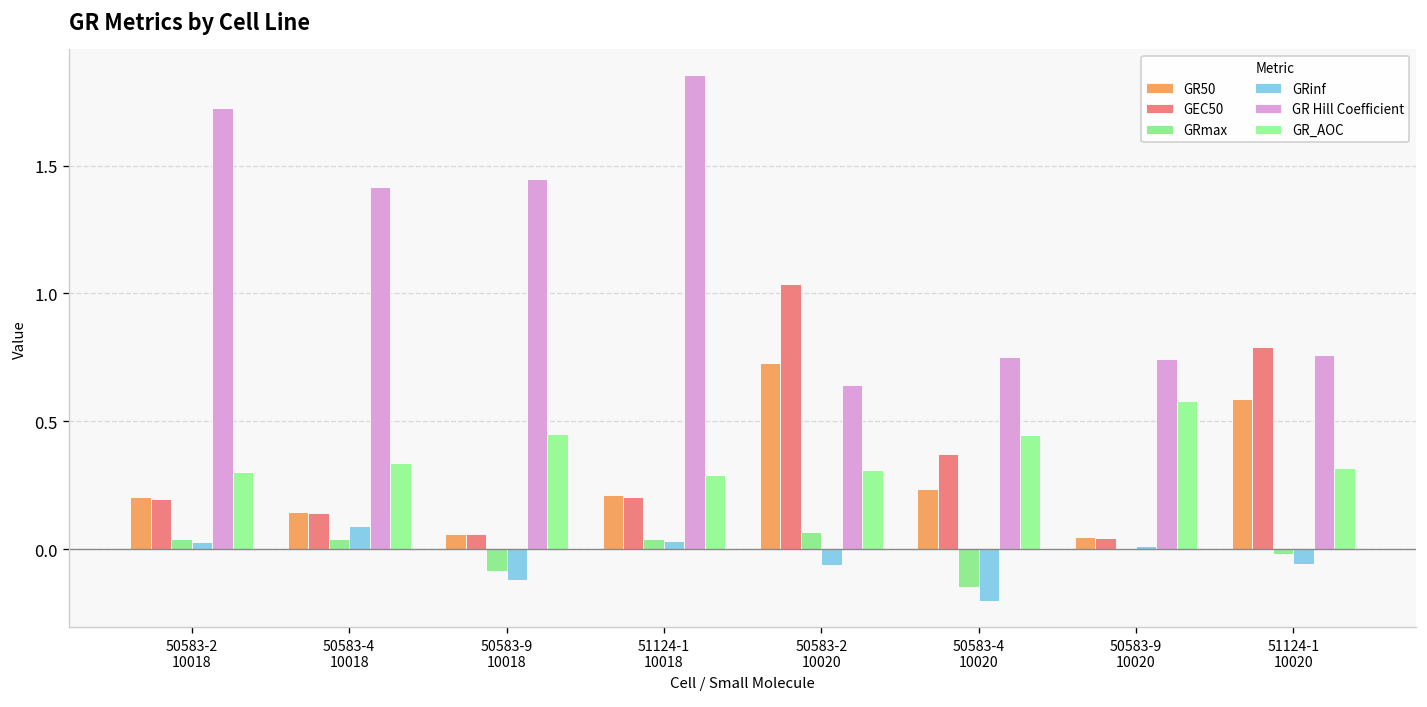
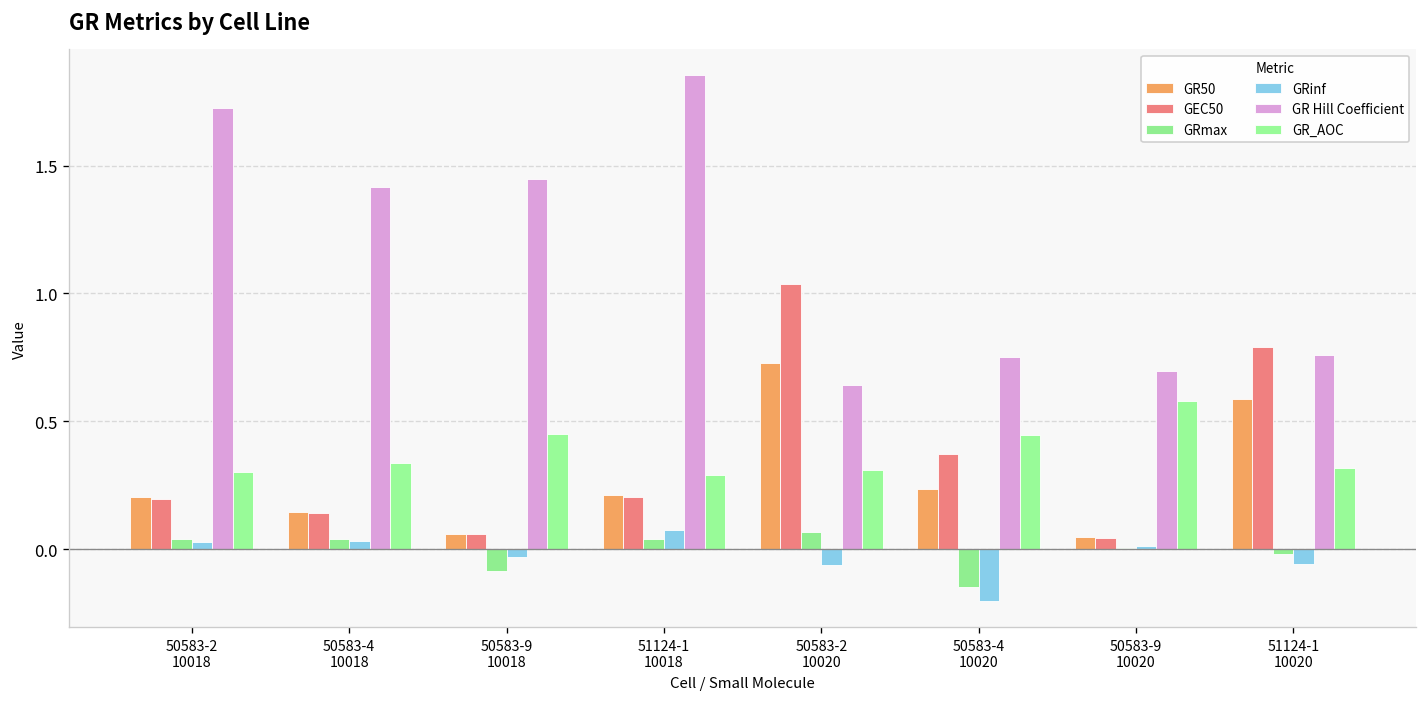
  {
    "GRinf": {
      "50583-2 10018": 0.03,
-     "50583-4 10018": 0.09,
-     "50583-9 10018": -0.12,
-     "51124-1 10018": 0.03,
+     "50583-4 10018": 0.03,
+     "50583-9 10018": -0.03,
+     "51124-1 10018": 0.07,
      "50583-2 10020": -0.06,
      "50583-4 10020": -0.20,
      "50583-9 10020": 0.01,
      "51124-1 10020": -0.06
    },
    "GR Hill Coefficient": {
      "50583-2 10018": 1.73,
      "50583-4 10018": 1.42,
      "50583-9 10018": 1.45,
      "51124-1 10018": 1.85,
      "50583-2 10020": 0.64,
      "50583-4 10020": 0.75,
-     "50583-9 10020": 0.74,
+     "50583-9 10020": 0.70,
      "51124-1 10020": 0.76
    }
  }
